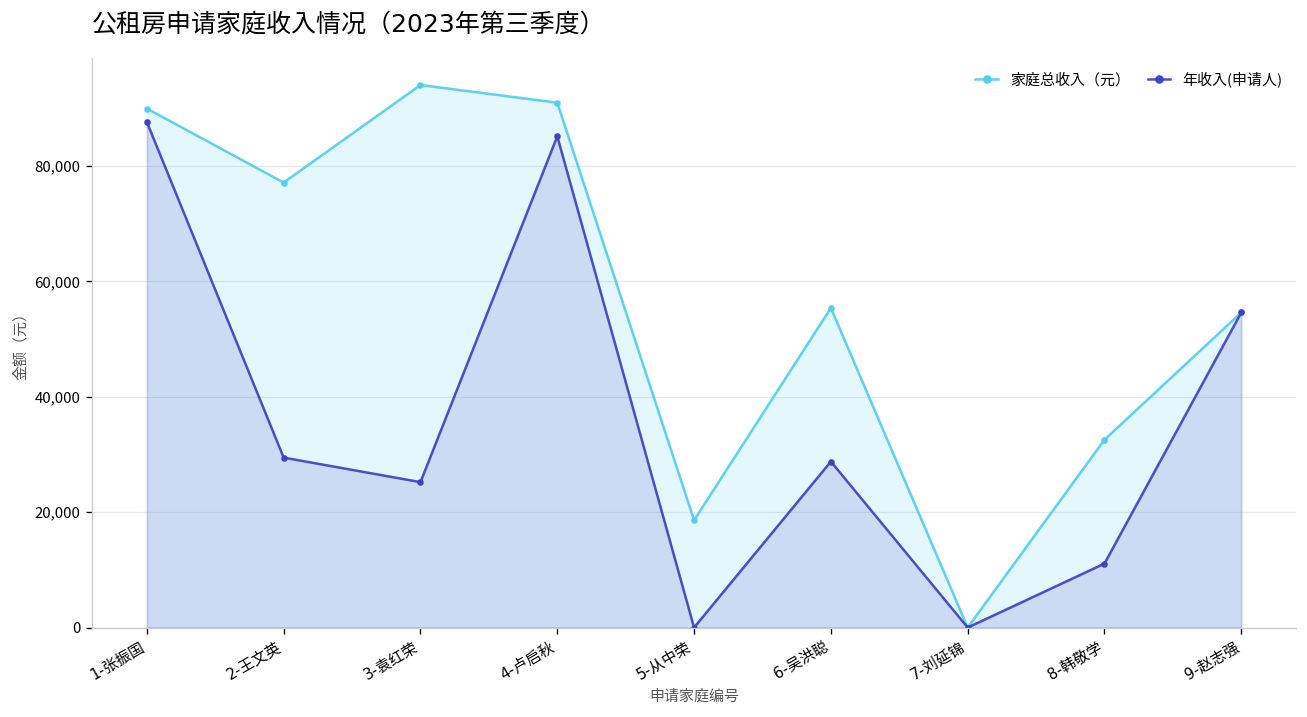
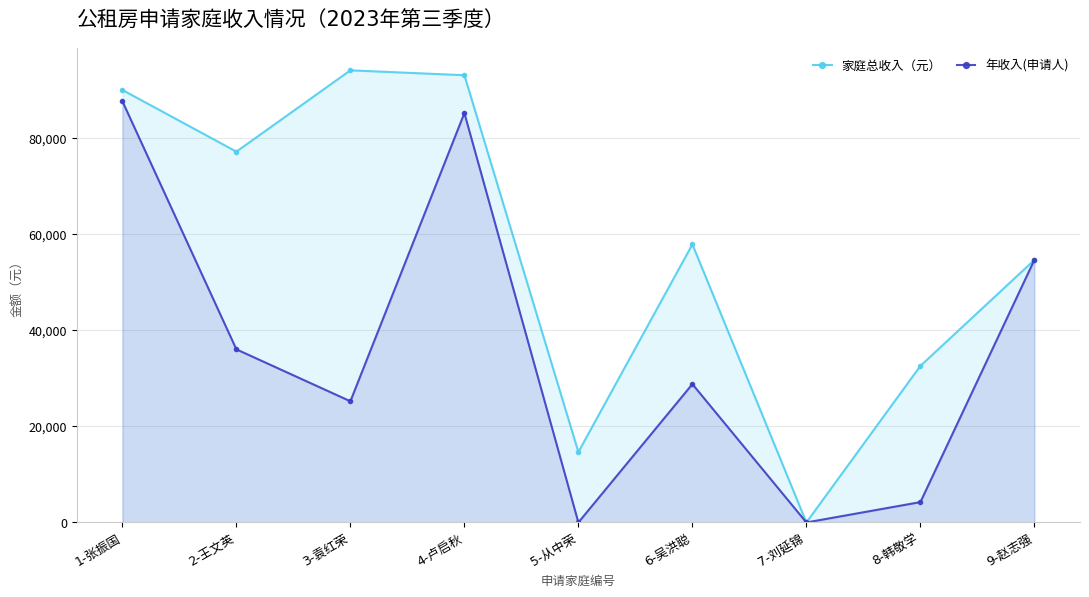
  {
    "家庭总收入（元）": {
      "1-张振国": "90,000",
      "2-王文英": "77,000",
      "3-袁红荣": "94,000",
-     "4-卢启秋": "91,000",
-     "5-从中荣": "19,000",
-     "6-吴洪聪": "55,000",
+     "4-卢启秋": "93,000",
+     "5-从中荣": "15,000",
+     "6-吴洪聪": "58,000",
      "8-韩敬学": "33,000"
    },
    "年收入(申请人)": {
      "1-张振国": "88,000",
-     "2-王文英": "29,000",
+     "2-王文英": "36,000",
      "3-袁红荣": "25,000",
      "4-卢启秋": "85,000",
      "5-从中荣": "0",
      "6-吴洪聪": "29,000",
-     "8-韩敬学": "11,000"
+     "8-韩敬学": "4,000"
    }
  }
